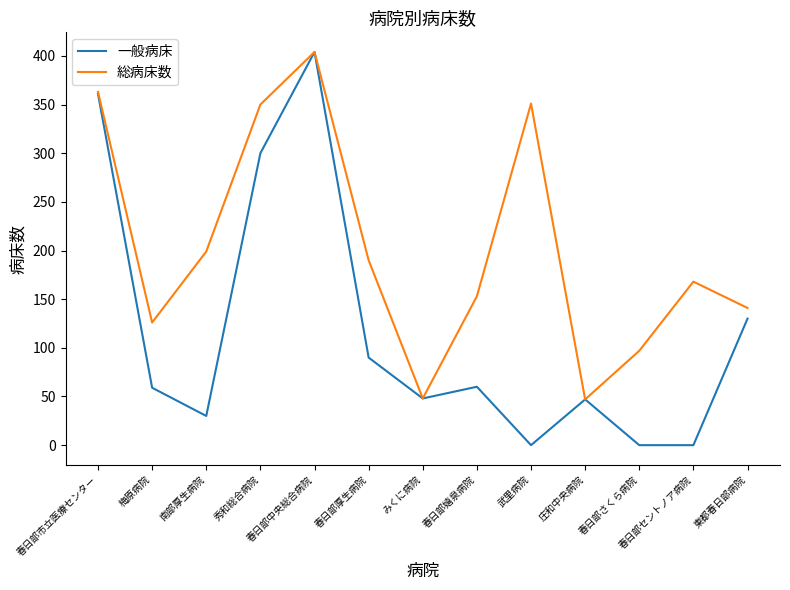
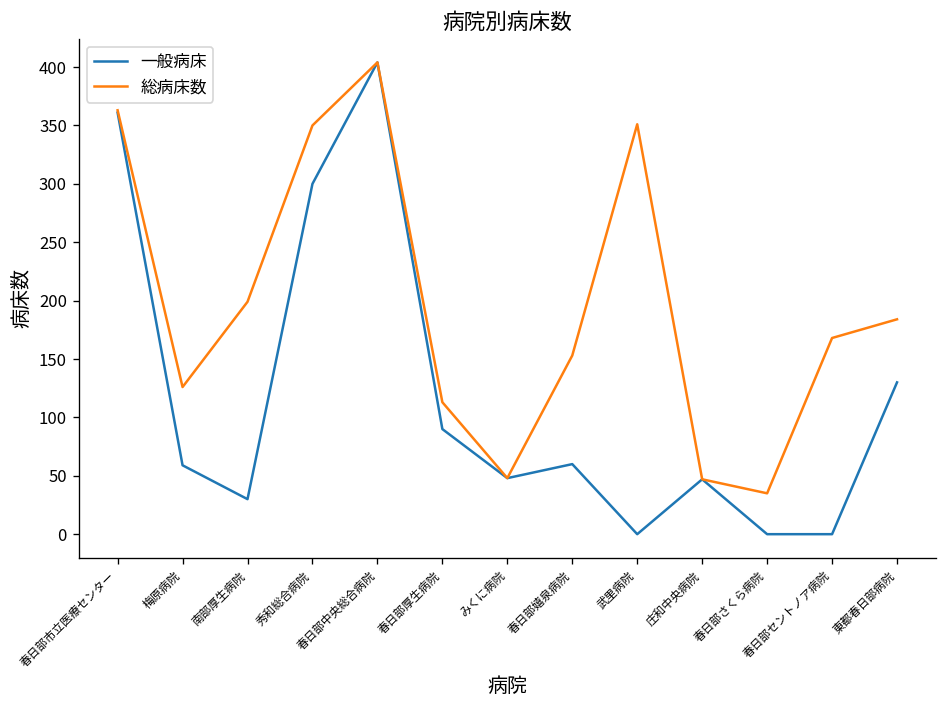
  {
    "一般病床": {
      "梅原病院": 60,
      "南部厚生病院": 30,
      "秀和総合病院": 300,
      "春日部厚生病院": 90,
      "春日部嬉泉病院": 60,
      "武里病院": 0,
      "春日部さくら病院": 0,
      "春日部セントノア病院": 0,
      "東都春日部病院": 130
    },
    "総病床数": {
      "梅原病院": 130,
      "南部厚生病院": 200,
      "秀和総合病院": 350,
-     "春日部厚生病院": 190,
+     "春日部厚生病院": 110,
      "春日部嬉泉病院": 150,
      "武里病院": 350,
-     "春日部さくら病院": 100,
+     "春日部さくら病院": 40,
      "春日部セントノア病院": 170,
-     "東都春日部病院": 140
+     "東都春日部病院": 180
    }
  }
